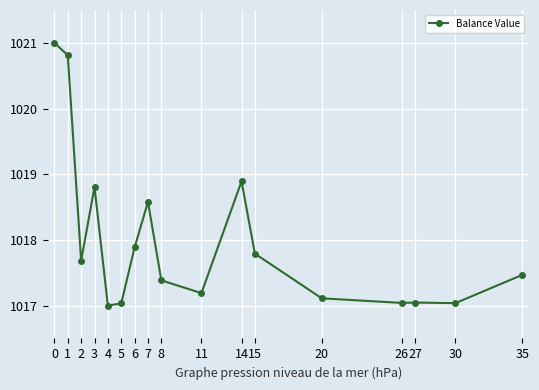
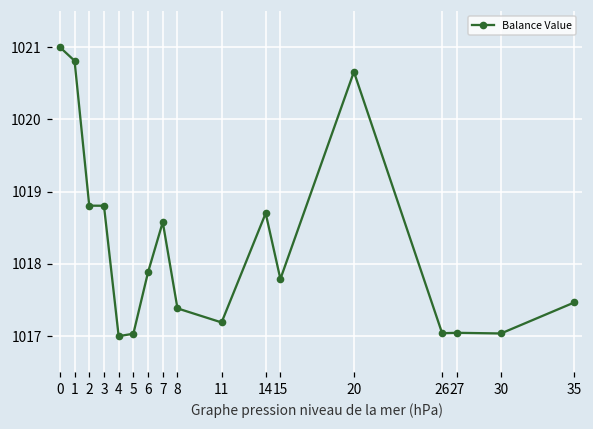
  {
    "0": 1021.0,
    "1": 1020.8,
-   "2": 1017.7,
+   "2": 1018.8,
    "3": 1018.8,
    "4": 1017.0,
    "5": 1017.0,
    "6": 1017.9,
    "7": 1018.6,
    "8": 1017.4,
    "11": 1017.2,
-   "14": 1018.9,
+   "14": 1018.7,
    "15": 1017.8,
-   "20": 1017.1,
+   "20": 1020.7,
    "26": 1017.0,
    "27": 1017.0,
    "30": 1017.0,
    "35": 1017.5
  }
